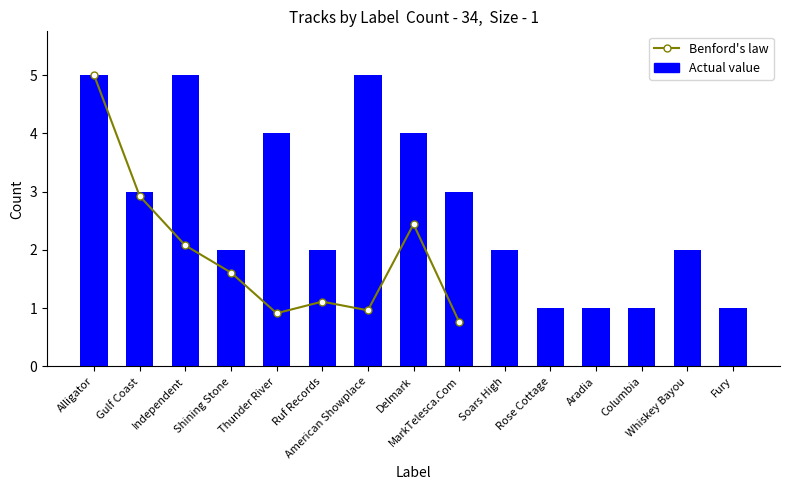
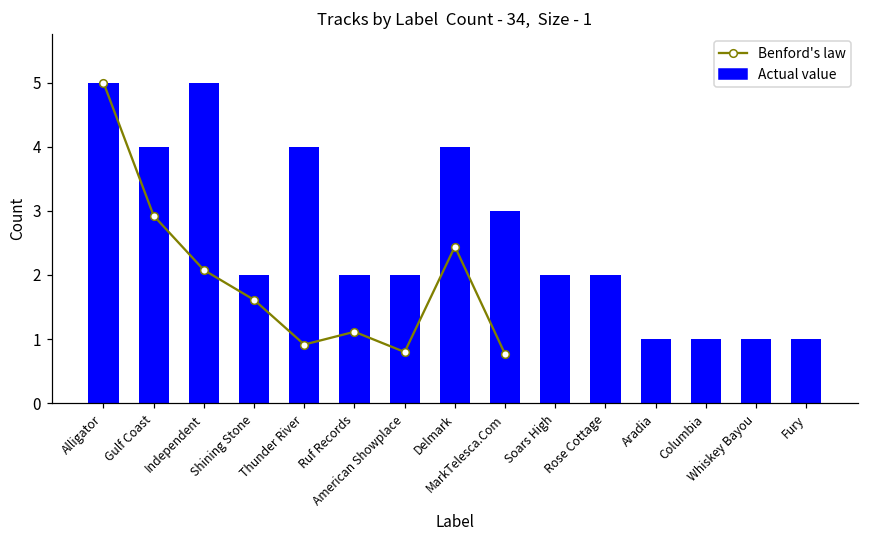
  {
    "Benford's law": {
      "Alligator": 5.0,
      "Gulf Coast": 2.9,
      "Independent": 2.1,
      "Shining Stone": 1.6,
      "Thunder River": 0.9,
      "Ruf Records": 1.1,
-     "American Showplace": 1.0,
+     "American Showplace": 0.8,
      "Delmark": 2.4,
      "MarkTelesca.Com": 0.8
    },
    "Actual value": {
      "Alligator": 5,
-     "Gulf Coast": 3,
+     "Gulf Coast": 4,
      "Independent": 5,
      "Shining Stone": 2,
      "Thunder River": 4,
      "Ruf Records": 2,
-     "American Showplace": 5,
+     "American Showplace": 2,
      "Delmark": 4,
      "MarkTelesca.Com": 3,
      "Soars High": 2,
-     "Rose Cottage": 1,
+     "Rose Cottage": 2,
      "Aradia": 1,
      "Columbia": 1,
-     "Whiskey Bayou": 2,
+     "Whiskey Bayou": 1,
      "Fury": 1
    }
  }
